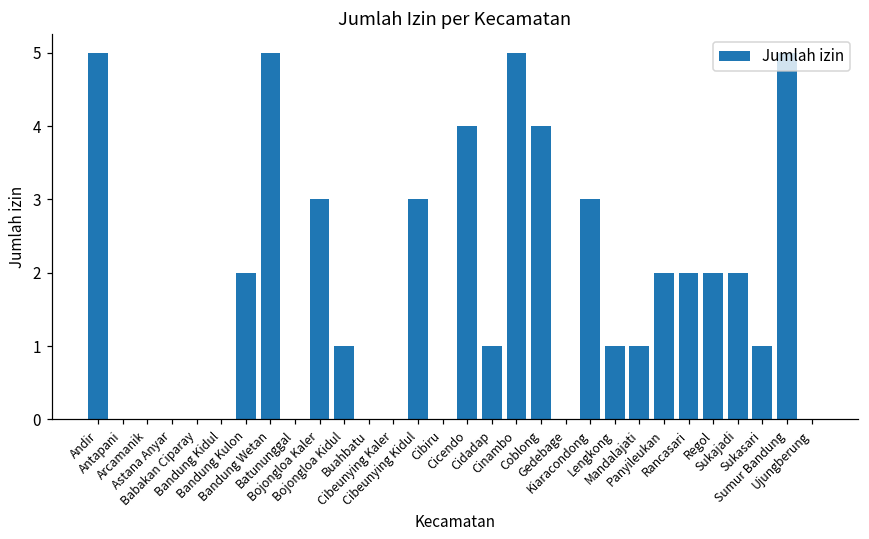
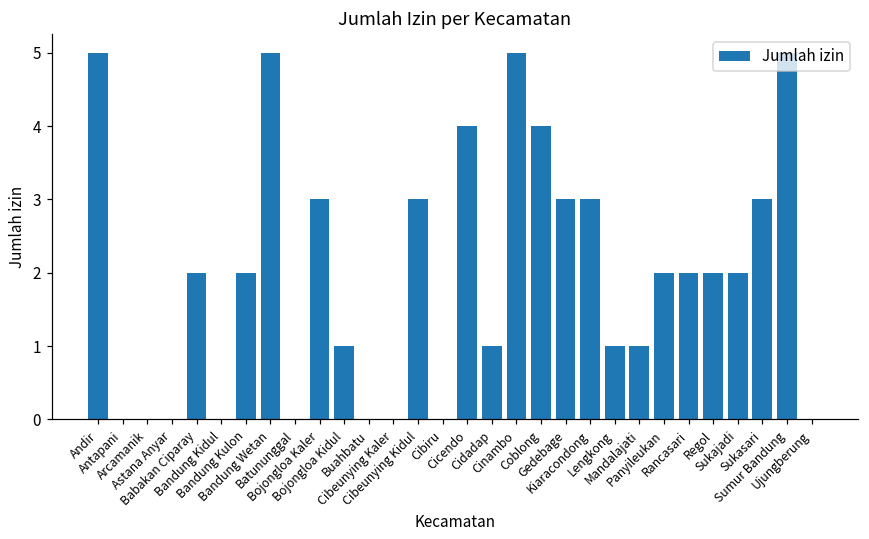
  {
    "Andir": 5,
    "Antapani": 0,
    "Arcamanik": 0,
    "Astana Anyar": 0,
-   "Babakan Ciparay": 0,
+   "Babakan Ciparay": 2,
    "Bandung Kidul": 0,
    "Bandung Kulon": 2,
    "Bandung Wetan": 5,
    "Batununggal": 0,
    "Bojongloa Kaler": 3,
    "Bojongloa Kidul": 1,
    "Buahbatu": 0,
    "Cibeunying Kaler": 0,
    "Cibeunying Kidul": 3,
    "Cibiru": 0,
    "Cicendo": 4,
    "Cidadap": 1,
    "Cinambo": 5,
    "Coblong": 4,
-   "Gedebage": 0,
+   "Gedebage": 3,
    "Kiaracondong": 3,
    "Lengkong": 1,
    "Mandalajati": 1,
    "Panyileukan": 2,
    "Rancasari": 2,
    "Regol": 2,
    "Sukajadi": 2,
-   "Sukasari": 1,
+   "Sukasari": 3,
    "Ujungberung": 0
  }
